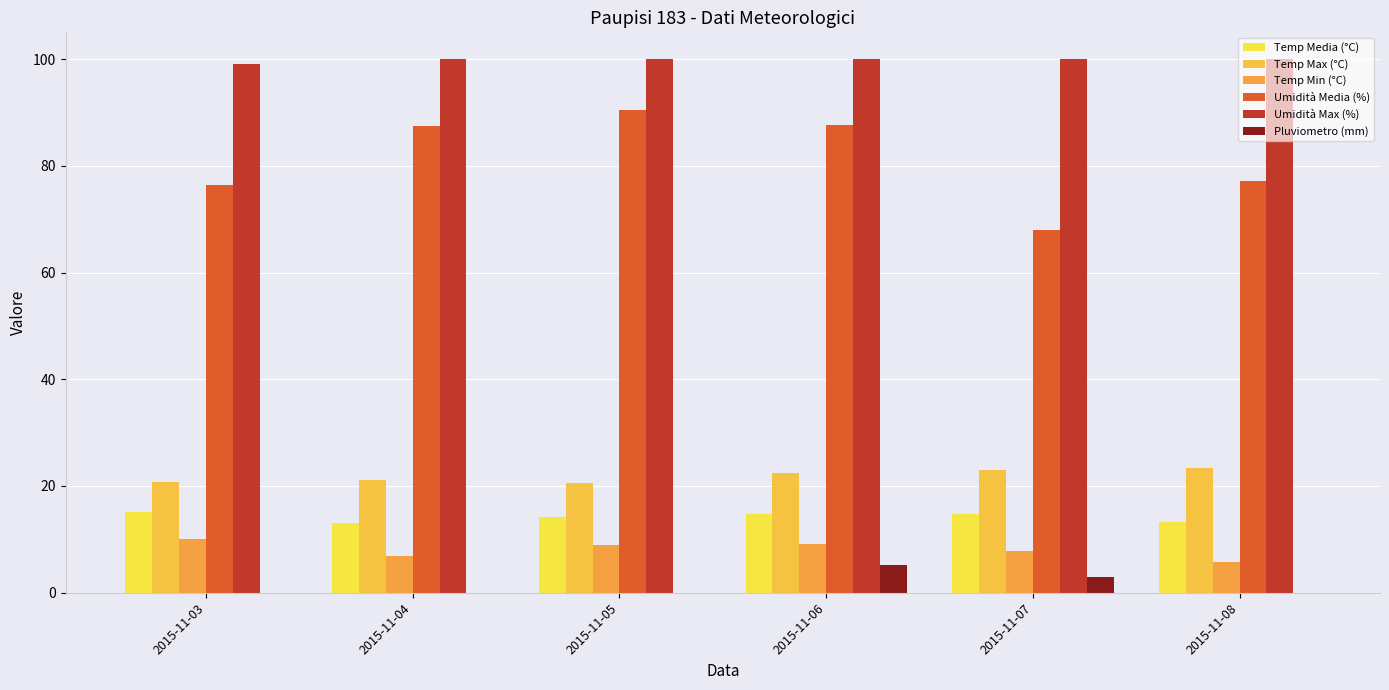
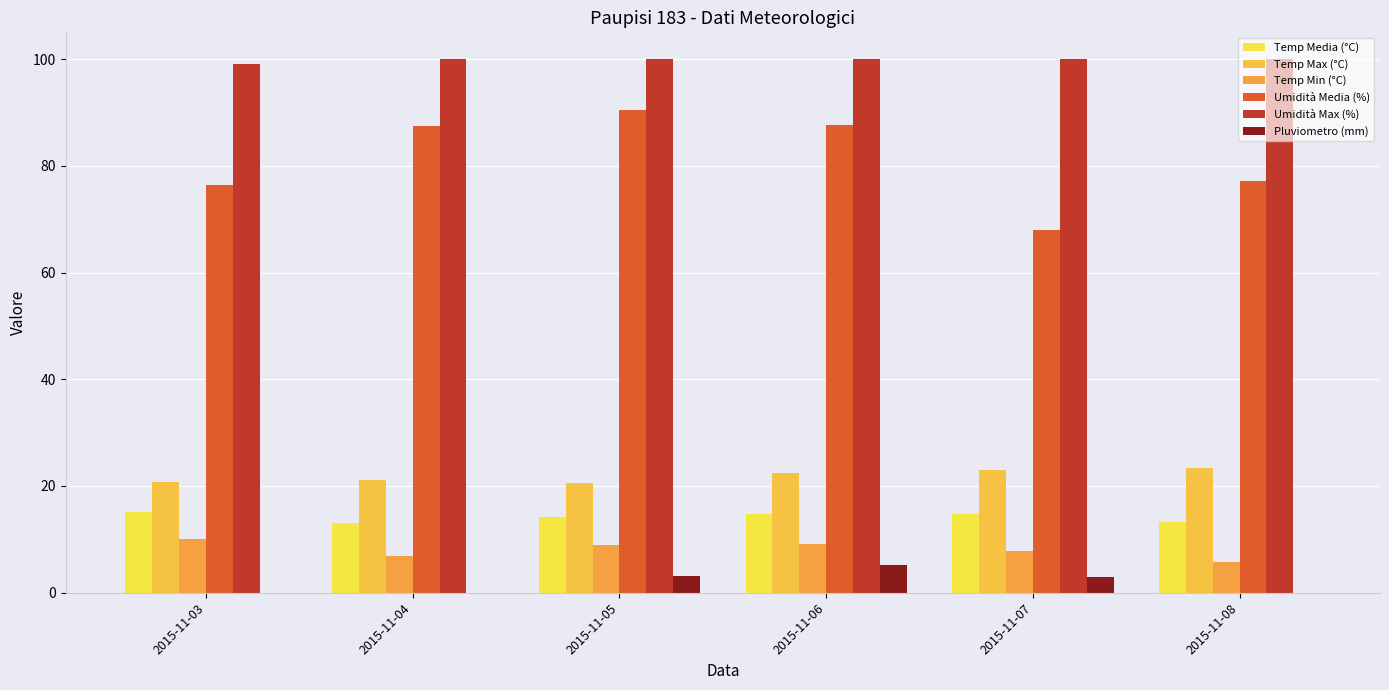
  {
    "Pluviometro (mm)": {
      "2015-11-03": 0,
      "2015-11-04": 0,
-     "2015-11-05": 0,
+     "2015-11-05": 3,
      "2015-11-06": 5,
      "2015-11-07": 3,
      "2015-11-08": 0
    }
  }
